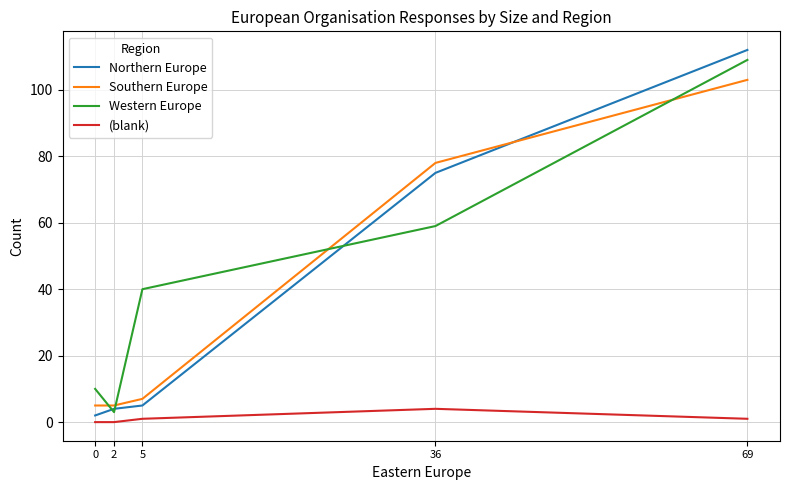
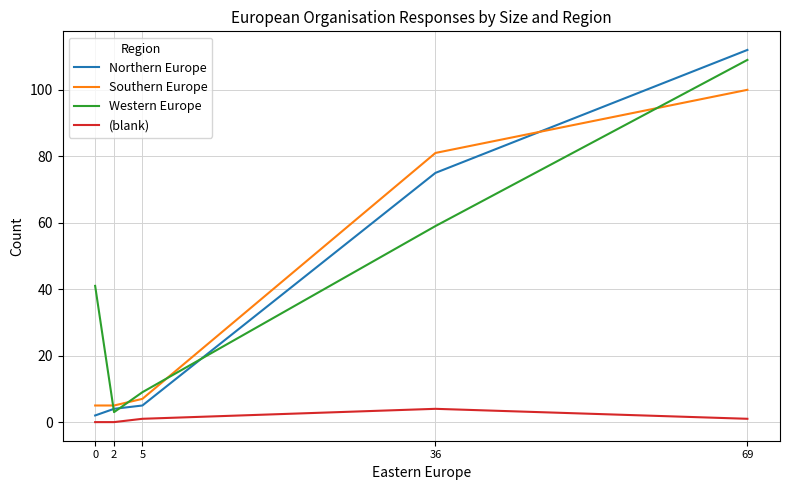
  {
    "Northern Europe": {
      "0": 2,
      "2": 4,
      "5": 5,
      "36": 75,
      "69": 112
    },
    "Southern Europe": {
      "0": 5,
      "2": 5,
      "5": 7,
-     "36": 78,
-     "69": 103
+     "36": 81,
+     "69": 100
    },
    "Western Europe": {
-     "0": 10,
+     "0": 41,
      "2": 3,
-     "5": 40,
+     "5": 9,
      "36": 59,
      "69": 109
    },
    "(blank)": {
      "0": 0,
      "2": 0,
      "5": 1,
      "36": 4,
      "69": 1
    }
  }
